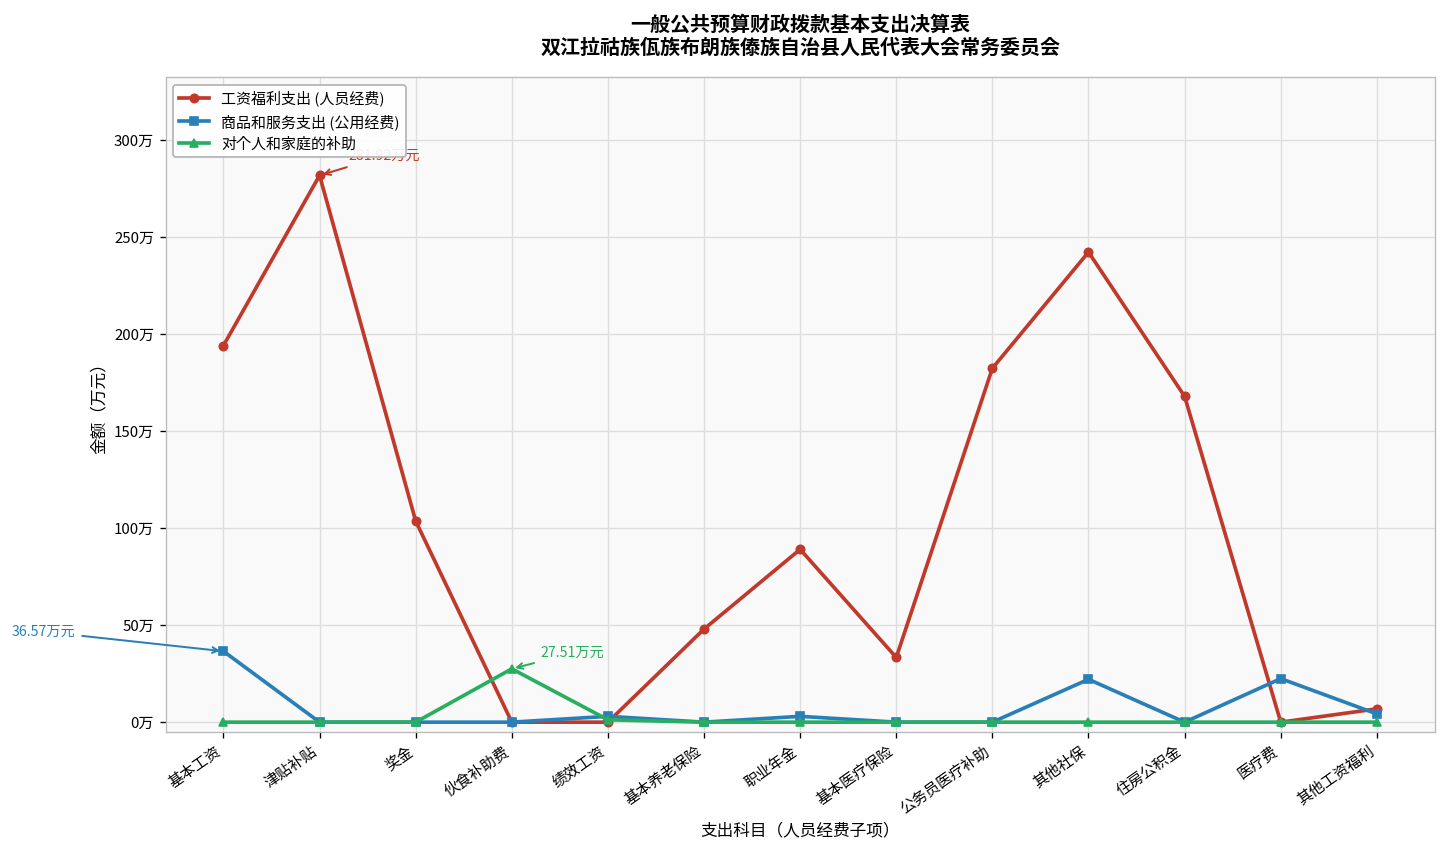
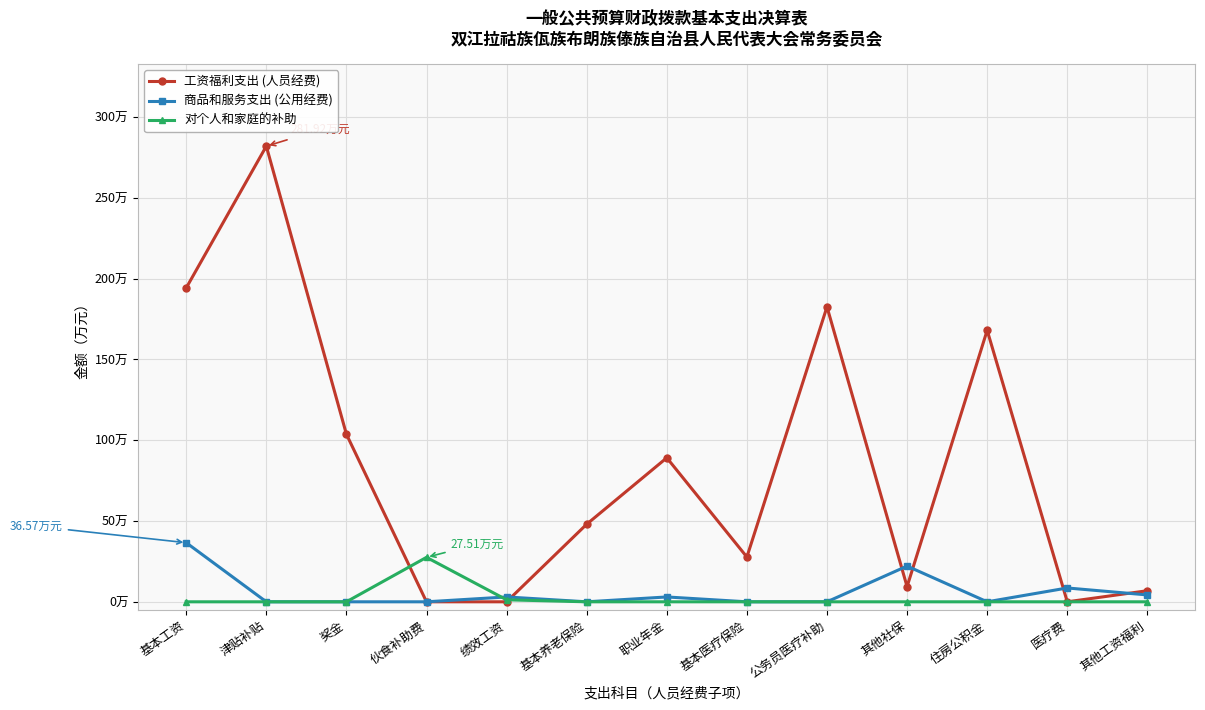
  {
    "工资福利支出 (人员经费)": {
      "基本工资": "194万",
      "奖金": "104万",
      "基本养老保险": "48万",
      "职业年金": "89万",
-     "基本医疗保险": "33万",
+     "基本医疗保险": "28万",
      "公务员医疗补助": "183万",
-     "其他社保": "242万",
+     "其他社保": "9万",
      "住房公积金": "168万",
      "其他工资福利": "7万"
    },
    "商品和服务支出 (公用经费)": {
      "绩效工资": "3万",
      "职业年金": "3万",
      "其他社保": "22万",
-     "医疗费": "22万",
+     "医疗费": "9万",
      "其他工资福利": "4万"
    },
    "对个人和家庭的补助": {
      "伙食补助费": "27.51"
    }
  }
